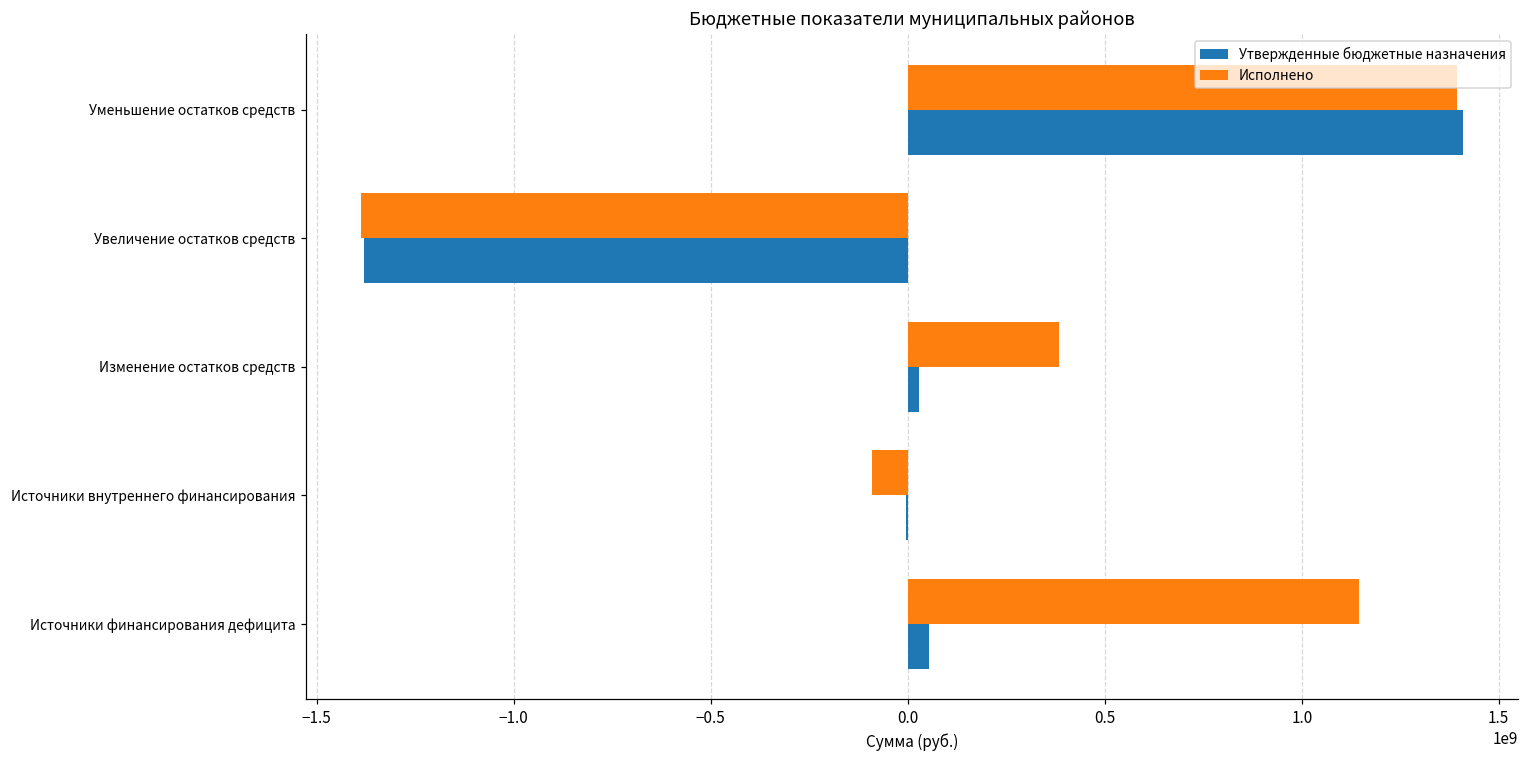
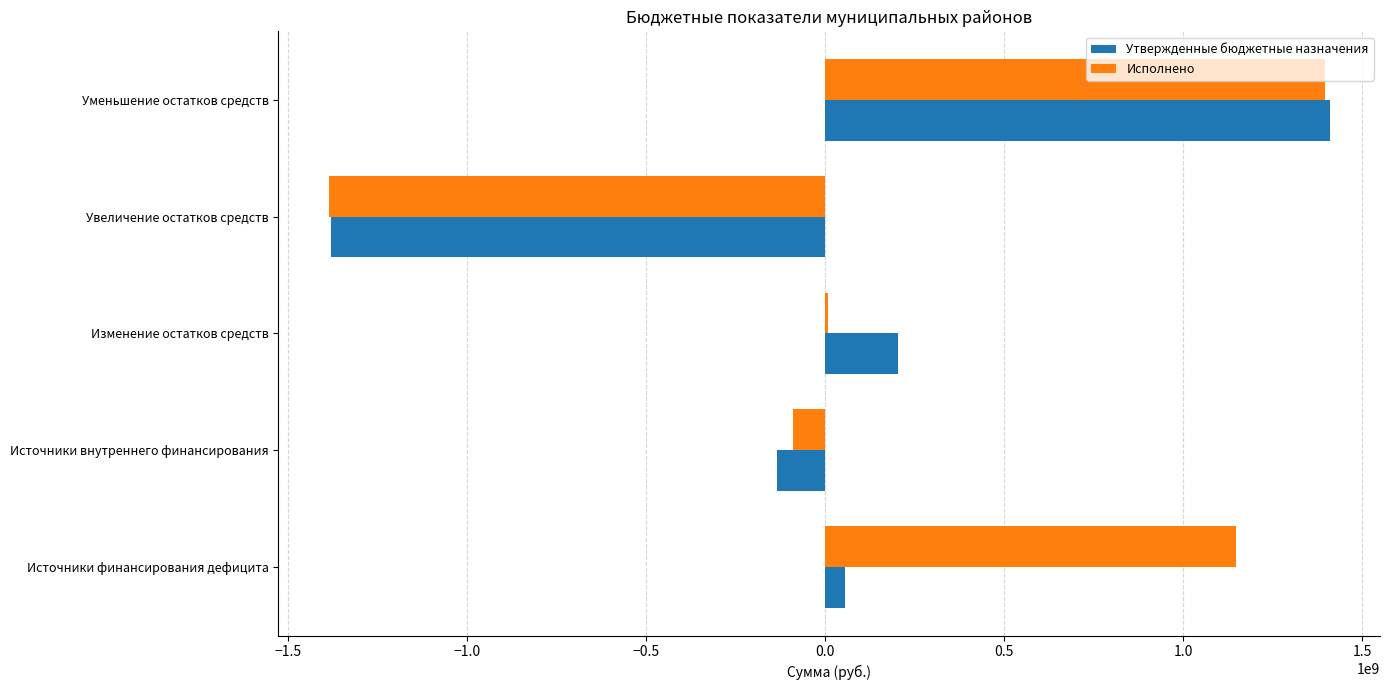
  {
    "Утвержденные бюджетные назначения": {
      "Уменьшение остатков средств": 1410000000,
      "Увеличение остатков средств": -1380000000,
-     "Изменение остатков средств": 30000000,
-     "Источники внутреннего финансирования": 0,
+     "Изменение остатков средств": 200000000,
+     "Источники внутреннего финансирования": -130000000,
      "Источники финансирования дефицита": 50000000
    },
    "Исполнено": {
      "Увеличение остатков средств": -1390000000,
-     "Изменение остатков средств": 380000000,
+     "Изменение остатков средств": 10000000,
      "Источники внутреннего финансирования": -90000000,
      "Источники финансирования дефицита": 1150000000
    }
  }
